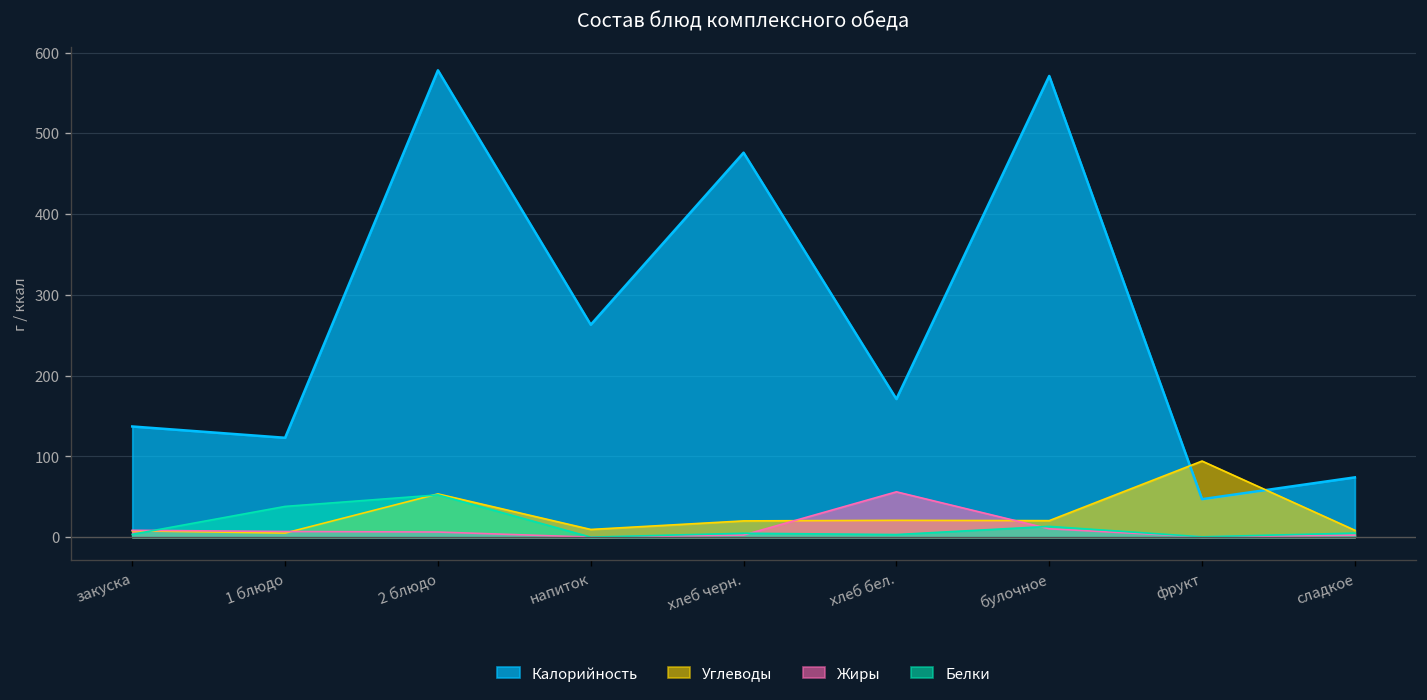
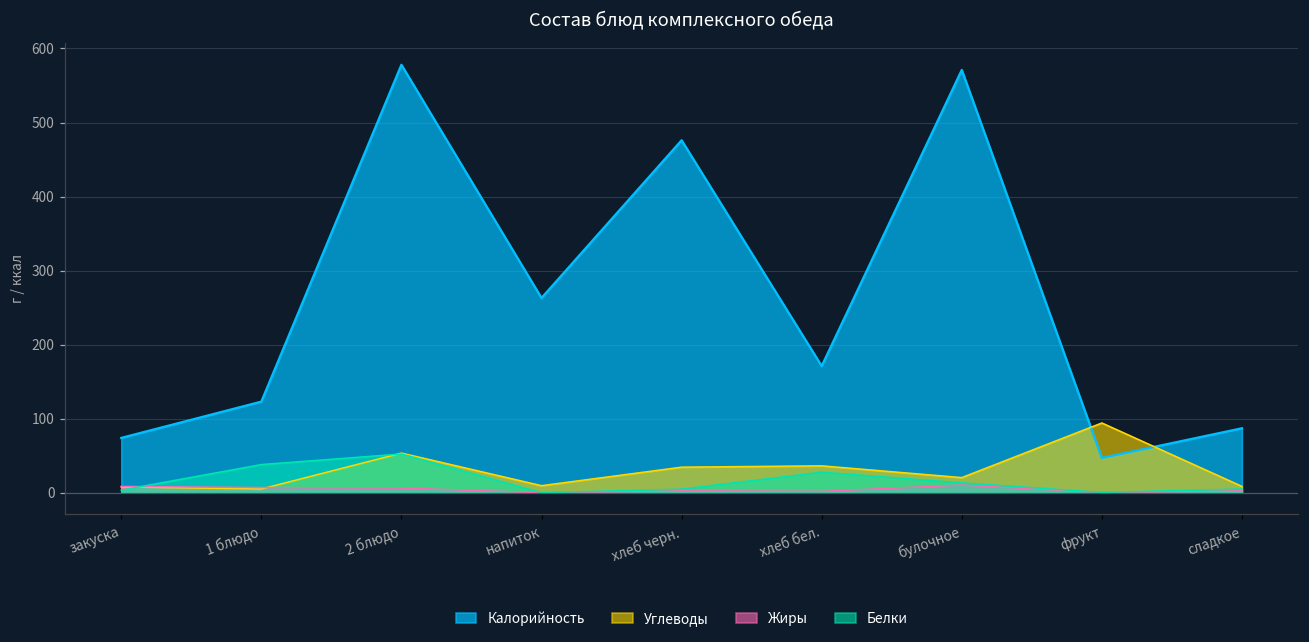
  {
    "Калорийность": {
-     "закуска": 140,
+     "закуска": 70,
      "1 блюдо": 120,
      "2 блюдо": 580,
      "напиток": 260,
      "хлеб черн.": 480,
      "хлеб бел.": 170,
      "булочное": 570,
      "фрукт": 50,
-     "сладкое": 70
+     "сладкое": 90
    },
    "Углеводы": {
      "напиток": 10,
-     "хлеб черн.": 20,
-     "хлеб бел.": 20,
+     "хлеб черн.": 30,
+     "хлеб бел.": 40,
      "булочное": 20,
      "фрукт": 90
    },
    "Жиры": {
      "2 блюдо": 10,
-     "хлеб бел.": 60
+     "хлеб бел.": 0
    },
    "Белки": {
      "закуска": 0,
      "1 блюдо": 40,
-     "хлеб бел.": 0
+     "хлеб бел.": 30
    }
  }
